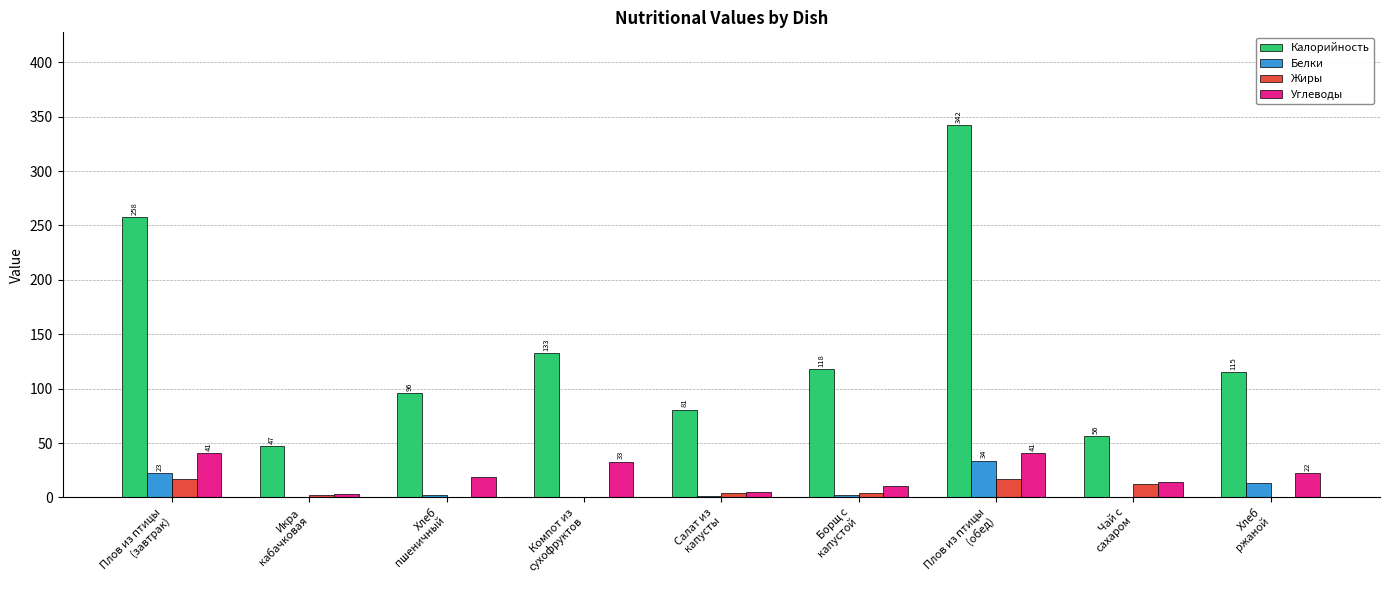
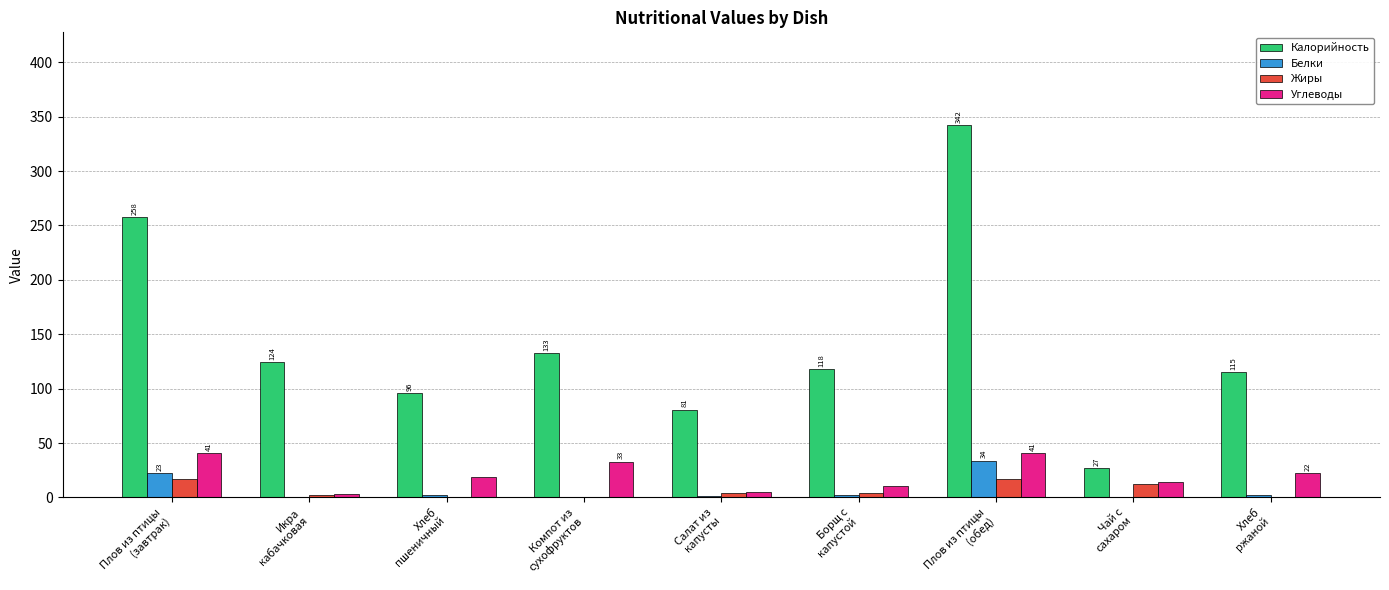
  {
    "Калорийность": {
      "Плов из птицы (завтрак)": 258,
-     "Икра кабачковая": 47,
+     "Икра кабачковая": 124,
      "Хлеб пшеничный": 96,
      "Компот из сухофруктов": 133,
      "Салат из капусты": 81,
      "Борщ с капустой": 118,
      "Плов из птицы (обед)": 342,
-     "Чай с сахаром": 56,
+     "Чай с сахаром": 27,
      "Хлеб ржаной": 115
    },
    "Белки": {
-     "Хлеб ржаной": 13
+     "Хлеб ржаной": 2
    },
    "Жиры": {
      "Плов из птицы (завтрак)": 17,
      "Компот из сухофруктов": 0,
      "Салат из капусты": 4,
      "Борщ с капустой": 4,
      "Плов из птицы (обед)": 17,
      "Чай с сахаром": 12
    },
    "Углеводы": {
      "Плов из птицы (завтрак)": 41,
      "Компот из сухофруктов": 33,
      "Плов из птицы (обед)": 41,
      "Хлеб ржаной": 22
    }
  }
